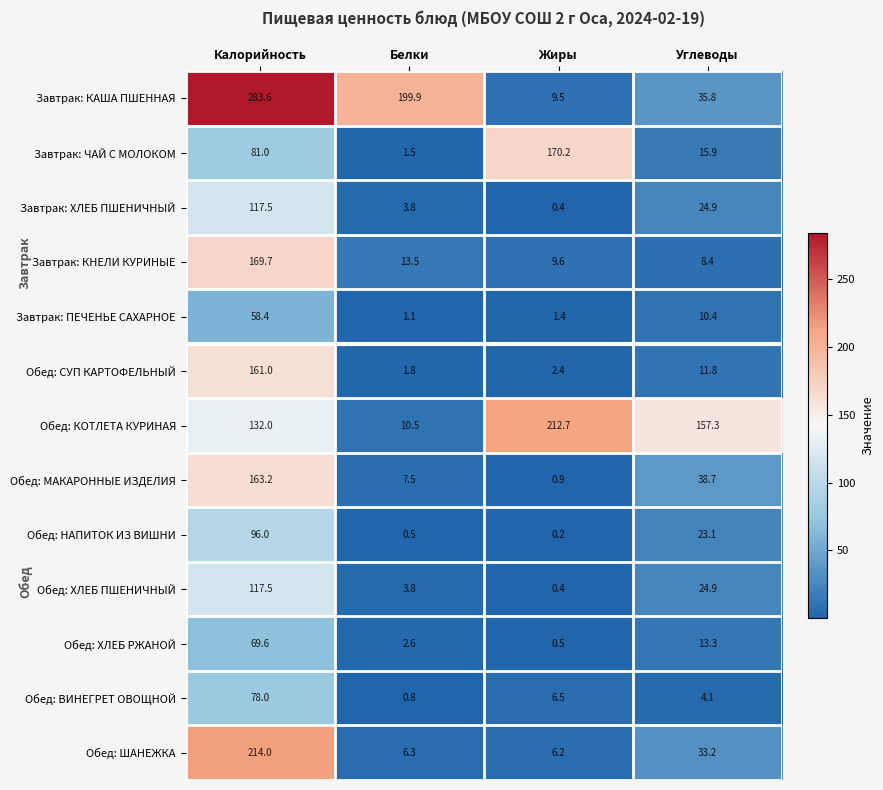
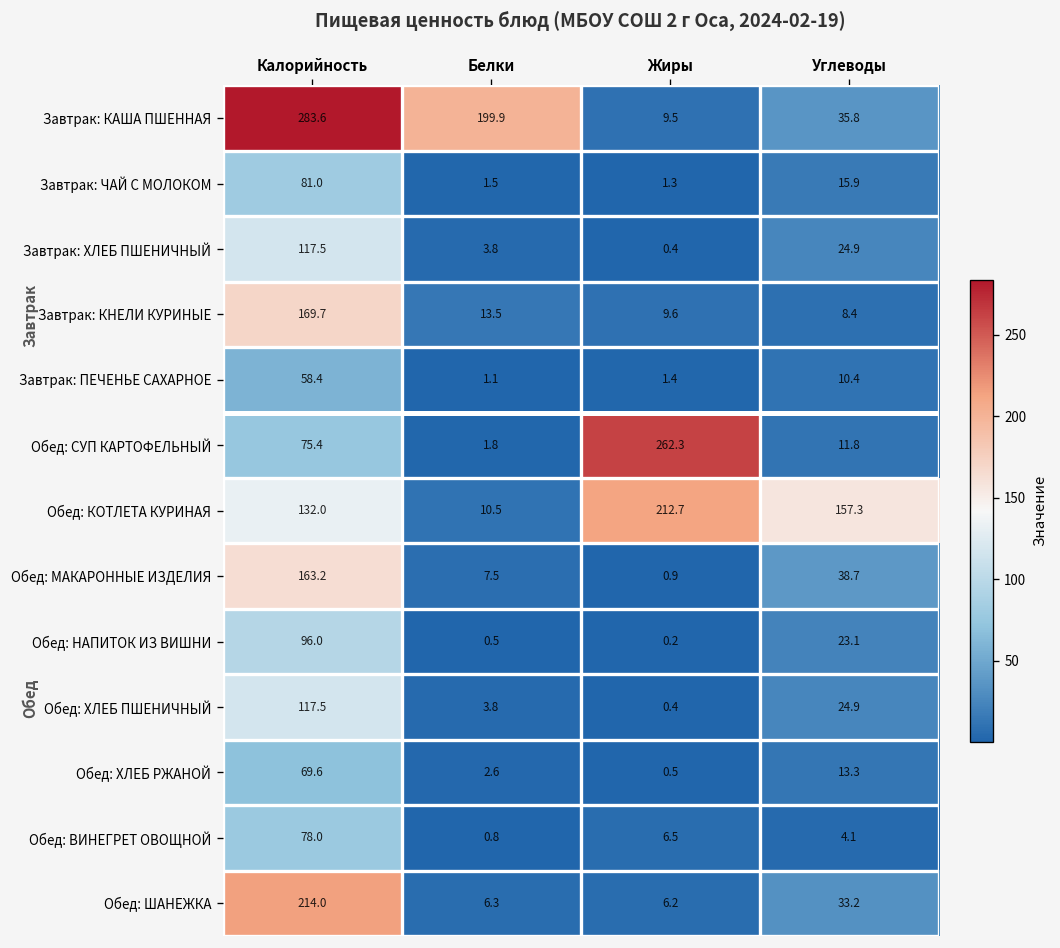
  {
    "Завтрак: КАША ПШЕННАЯ": {
      "Калорийность": 283.6,
      "Белки": 199.9,
      "Жиры": 9.5,
      "Углеводы": 35.8
    },
    "Завтрак: ЧАЙ С МОЛОКОМ": {
      "Калорийность": 81.0,
      "Белки": 1.5,
-     "Жиры": 170.2,
+     "Жиры": 1.3,
      "Углеводы": 15.9
    },
    "Завтрак: ХЛЕБ ПШЕНИЧНЫЙ": {
      "Калорийность": 117.5,
      "Белки": 3.8,
      "Жиры": 0.4,
      "Углеводы": 24.9
    },
    "Завтрак: КНЕЛИ КУРИНЫЕ": {
      "Калорийность": 169.7,
      "Белки": 13.5,
      "Жиры": 9.6,
      "Углеводы": 8.4
    },
    "Завтрак: ПЕЧЕНЬЕ САХАРНОЕ": {
      "Калорийность": 58.4,
      "Белки": 1.1,
      "Жиры": 1.4,
      "Углеводы": 10.4
    },
    "Обед: СУП КАРТОФЕЛЬНЫЙ": {
-     "Калорийность": 161.0,
+     "Калорийность": 75.4,
      "Белки": 1.8,
-     "Жиры": 2.4,
+     "Жиры": 262.3,
      "Углеводы": 11.8
    },
    "Обед: КОТЛЕТА КУРИНАЯ": {
      "Калорийность": 132.0,
      "Белки": 10.5,
      "Жиры": 212.7,
      "Углеводы": 157.3
    },
    "Обед: МАКАРОННЫЕ ИЗДЕЛИЯ": {
      "Калорийность": 163.2,
      "Белки": 7.5,
      "Жиры": 0.9,
      "Углеводы": 38.7
    },
    "Обед: НАПИТОК ИЗ ВИШНИ": {
      "Калорийность": 96.0,
      "Белки": 0.5,
      "Жиры": 0.2,
      "Углеводы": 23.1
    },
    "Обед: ХЛЕБ ПШЕНИЧНЫЙ": {
      "Калорийность": 117.5,
      "Белки": 3.8,
      "Жиры": 0.4,
      "Углеводы": 24.9
    },
    "Обед: ХЛЕБ РЖАНОЙ": {
      "Калорийность": 69.6,
      "Белки": 2.6,
      "Жиры": 0.5,
      "Углеводы": 13.3
    },
    "Обед: ВИНЕГРЕТ ОВОЩНОЙ": {
      "Калорийность": 78.0,
      "Белки": 0.8,
      "Жиры": 6.5,
      "Углеводы": 4.1
    },
    "Обед: ШАНЕЖКА": {
      "Калорийность": 214.0,
      "Белки": 6.3,
      "Жиры": 6.2,
      "Углеводы": 33.2
    }
  }
